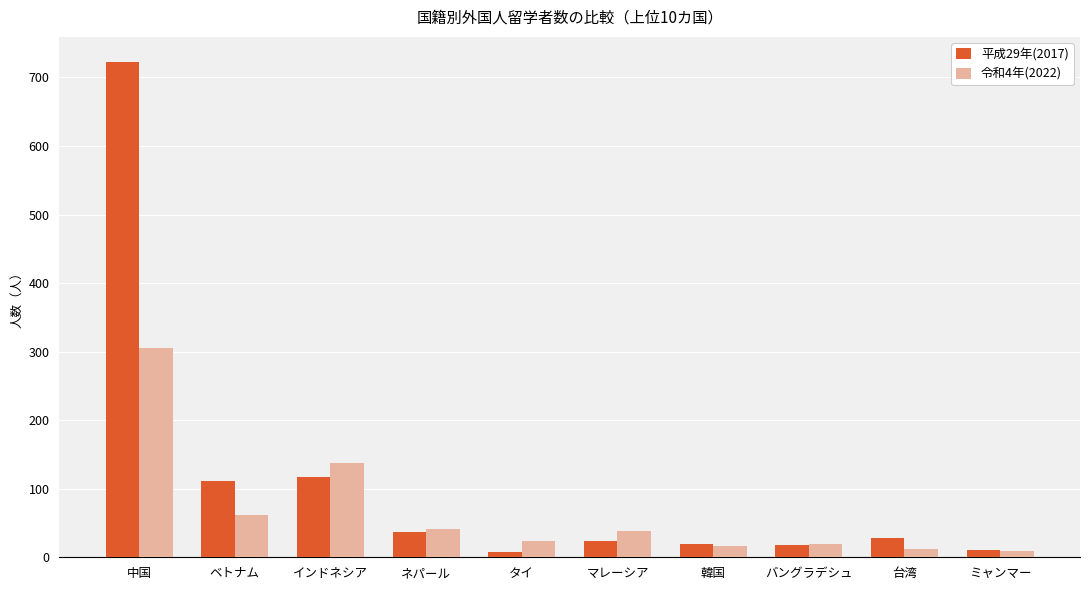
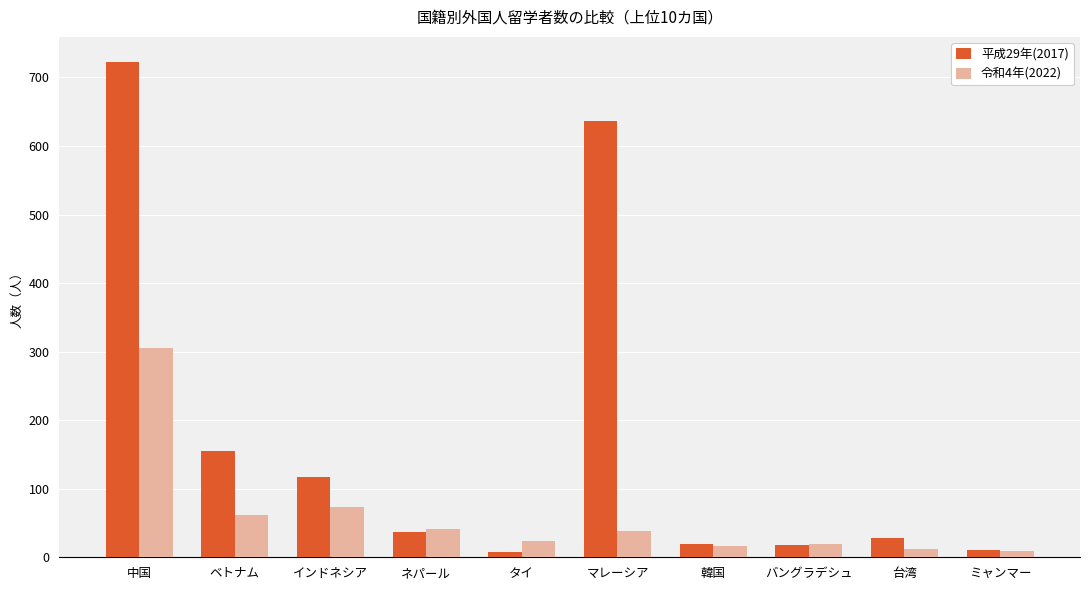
  {
    "平成29年(2017)": {
      "中国": 720,
-     "ベトナム": 110,
+     "ベトナム": 160,
      "インドネシア": 120,
      "ネパール": 40,
      "タイ": 10,
-     "マレーシア": 20,
+     "マレーシア": 640,
      "韓国": 20,
      "バングラデシュ": 20,
      "台湾": 30,
      "ミャンマー": 10
    },
    "令和4年(2022)": {
      "中国": 310,
      "ベトナム": 60,
-     "インドネシア": 140,
+     "インドネシア": 70,
      "ネパール": 40,
      "タイ": 20,
      "マレーシア": 40,
      "韓国": 20,
      "バングラデシュ": 20,
      "台湾": 10,
      "ミャンマー": 10
    }
  }
